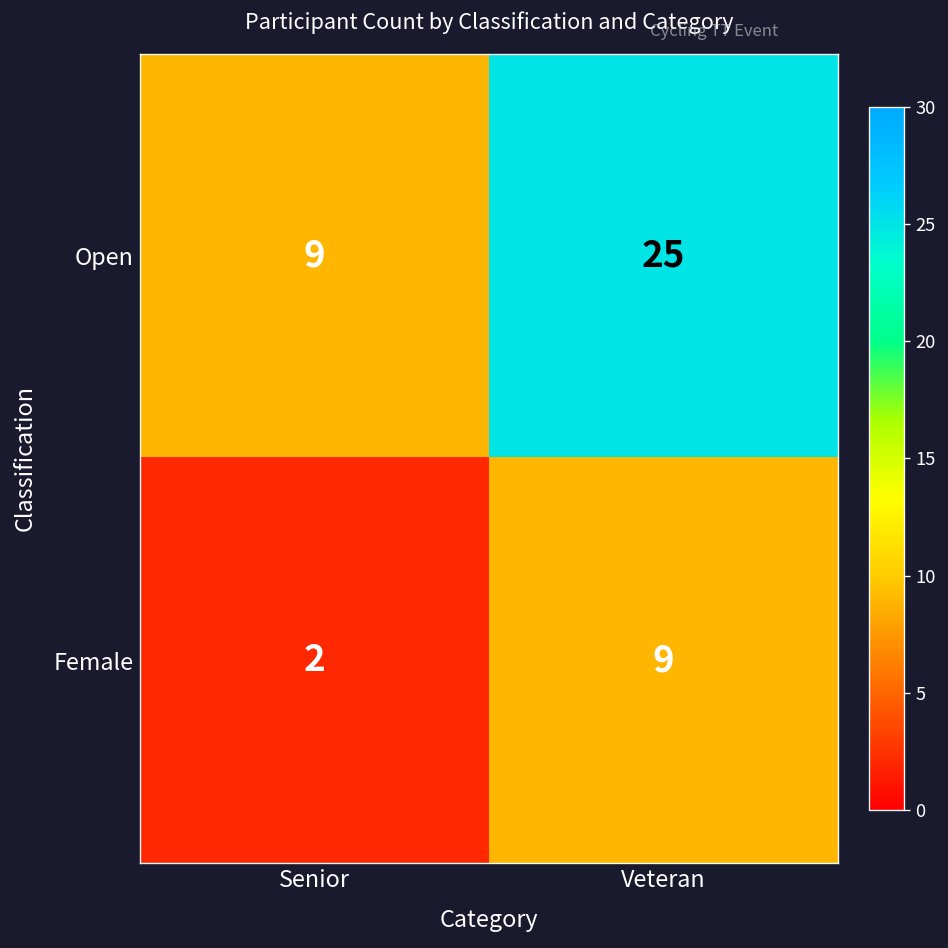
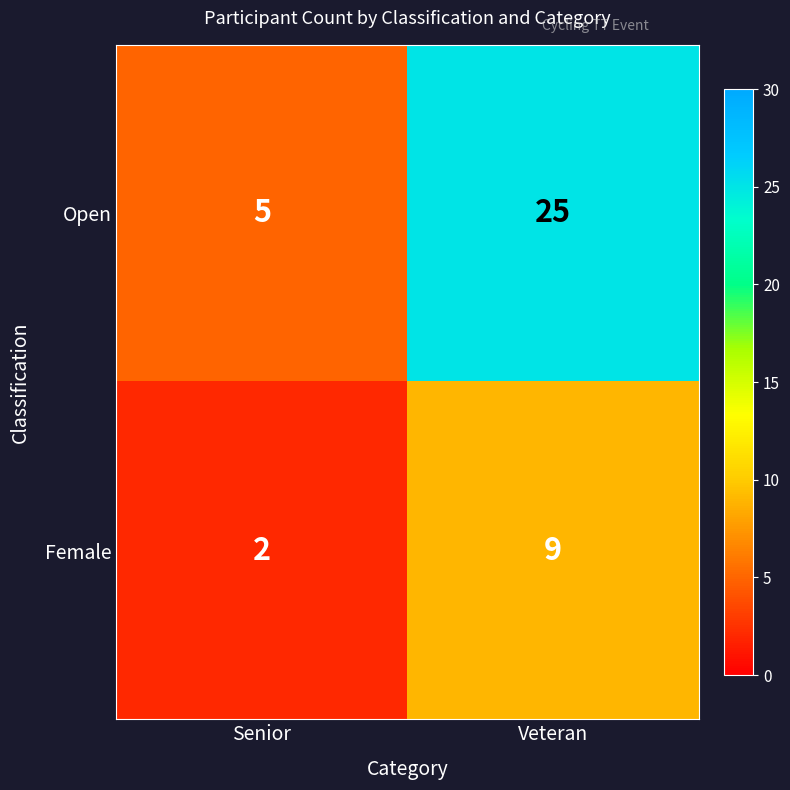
  {
    "Open": {
-     "Senior": 9,
+     "Senior": 5,
      "Veteran": 25
    },
    "Female": {
      "Senior": 2,
      "Veteran": 9
    }
  }
